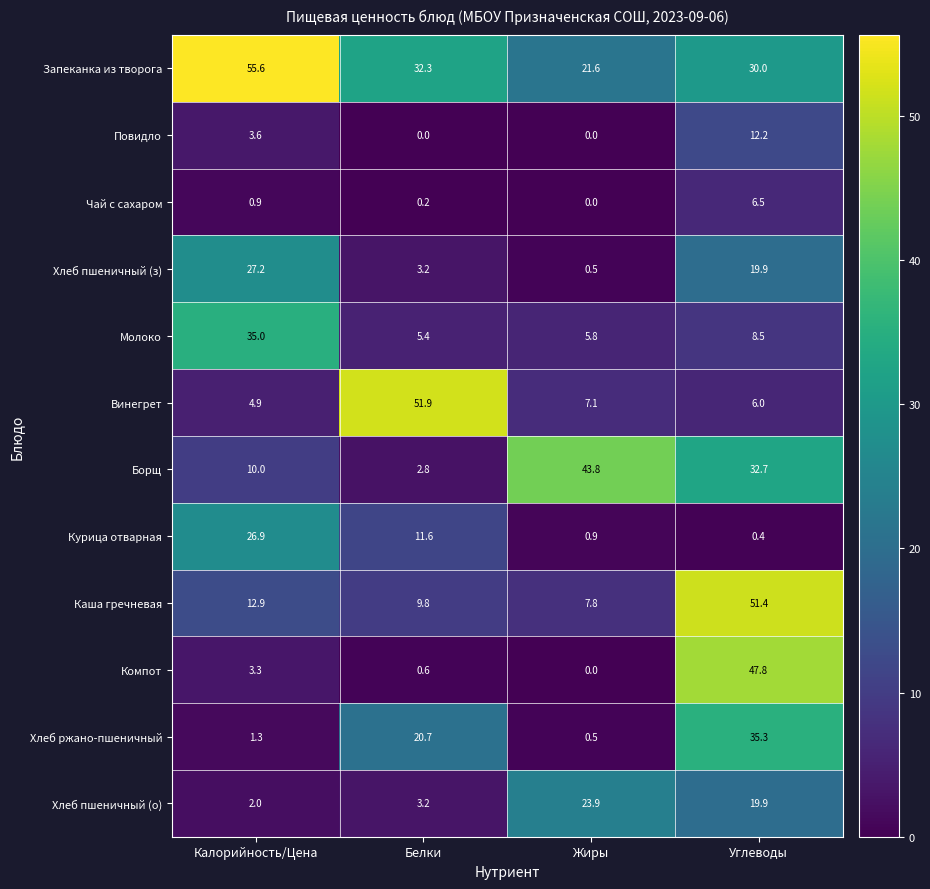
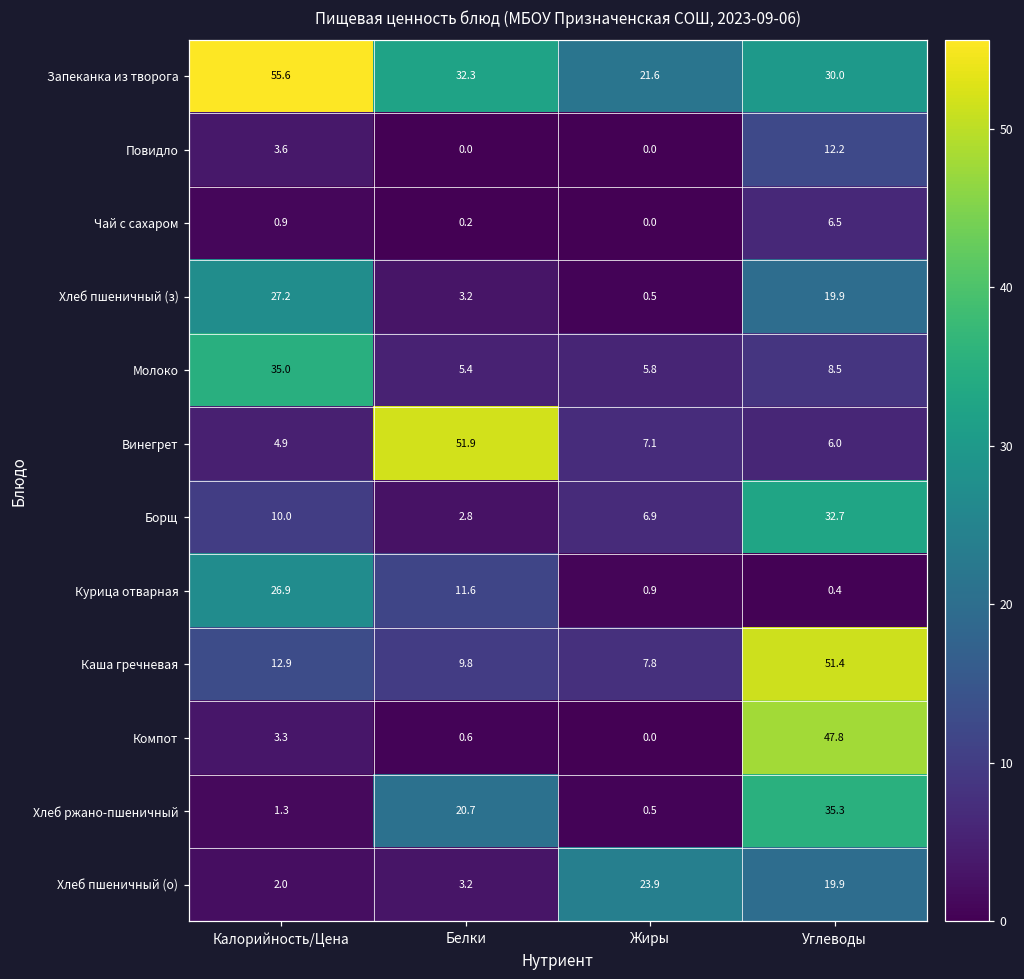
  {
    "Запеканка из творога": {
      "Калорийность/Цена": 55.6,
      "Белки": 32.3,
      "Жиры": 21.6,
      "Углеводы": 30.0
    },
    "Повидло": {
      "Калорийность/Цена": 3.6,
      "Белки": 0.0,
      "Жиры": 0.0,
      "Углеводы": 12.2
    },
    "Чай с сахаром": {
      "Калорийность/Цена": 0.9,
      "Белки": 0.2,
      "Жиры": 0.0,
      "Углеводы": 6.5
    },
    "Хлеб пшеничный (з)": {
      "Калорийность/Цена": 27.2,
      "Белки": 3.2,
      "Жиры": 0.5,
      "Углеводы": 19.9
    },
    "Молоко": {
      "Калорийность/Цена": 35.0,
      "Белки": 5.4,
      "Жиры": 5.8,
      "Углеводы": 8.5
    },
    "Винегрет": {
      "Калорийность/Цена": 4.9,
      "Белки": 51.9,
      "Жиры": 7.1,
      "Углеводы": 6.0
    },
    "Борщ": {
      "Калорийность/Цена": 10.0,
      "Белки": 2.8,
-     "Жиры": 43.8,
+     "Жиры": 6.9,
      "Углеводы": 32.7
    },
    "Курица отварная": {
      "Калорийность/Цена": 26.9,
      "Белки": 11.6,
      "Жиры": 0.9,
      "Углеводы": 0.4
    },
    "Каша гречневая": {
      "Калорийность/Цена": 12.9,
      "Белки": 9.8,
      "Жиры": 7.8,
      "Углеводы": 51.4
    },
    "Компот": {
      "Калорийность/Цена": 3.3,
      "Белки": 0.6,
      "Жиры": 0.0,
      "Углеводы": 47.8
    },
    "Хлеб ржано-пшеничный": {
      "Калорийность/Цена": 1.3,
      "Белки": 20.7,
      "Жиры": 0.5,
      "Углеводы": 35.3
    },
    "Хлеб пшеничный (о)": {
      "Калорийность/Цена": 2.0,
      "Белки": 3.2,
      "Жиры": 23.9,
      "Углеводы": 19.9
    }
  }
